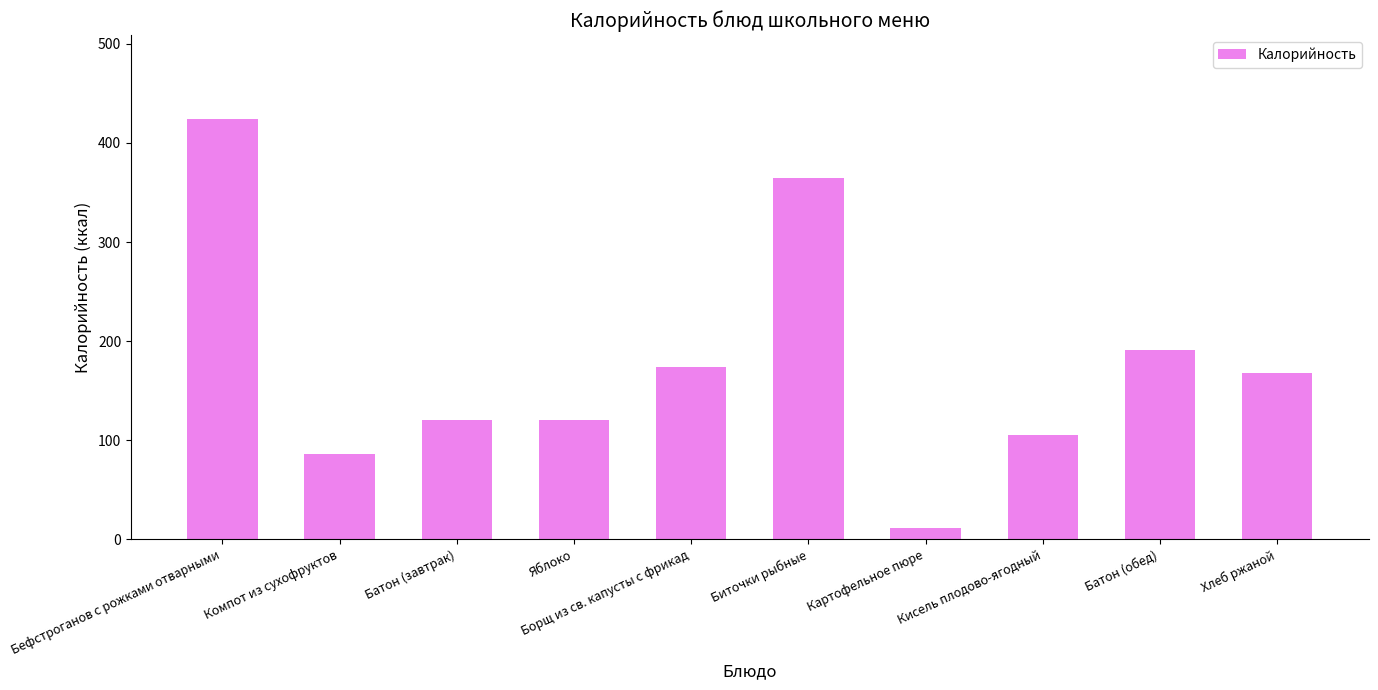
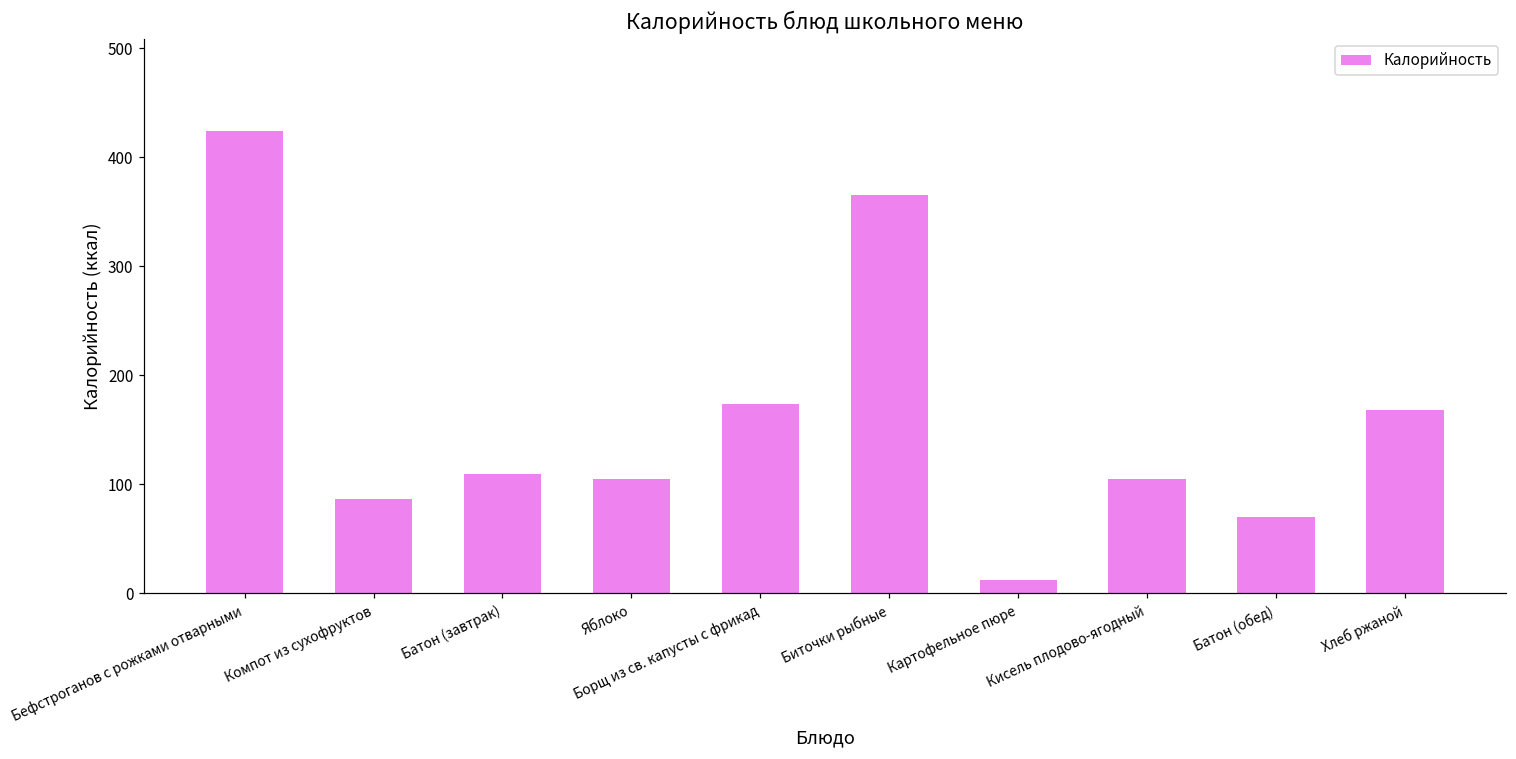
  {
    "Бефстроганов с рожками отварными": 420,
    "Компот из сухофруктов": 90,
-   "Батон (завтрак)": 120,
-   "Яблоко": 120,
+   "Батон (завтрак)": 110,
+   "Яблоко": 110,
    "Борщ из св. капусты с фрикад": 170,
    "Биточки рыбные": 370,
    "Картофельное пюре": 10,
    "Кисель плодово-ягодный": 110,
-   "Батон (обед)": 190,
+   "Батон (обед)": 70,
    "Хлеб ржаной": 170
  }
